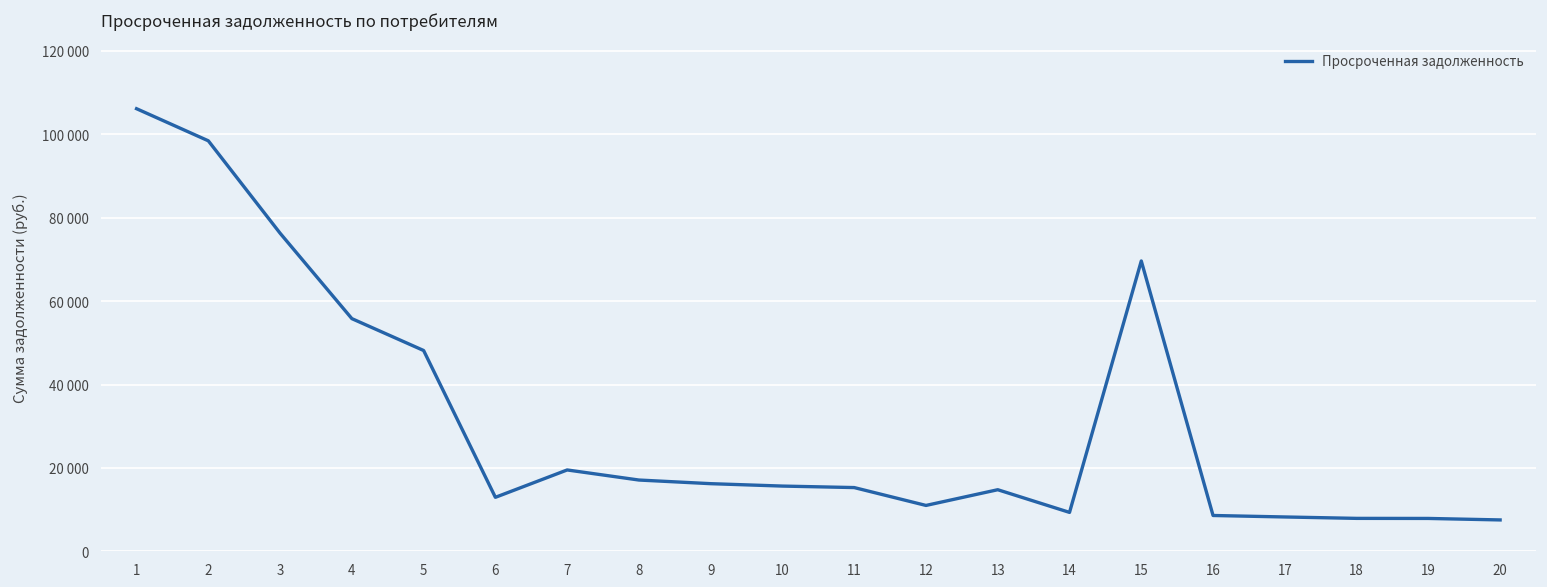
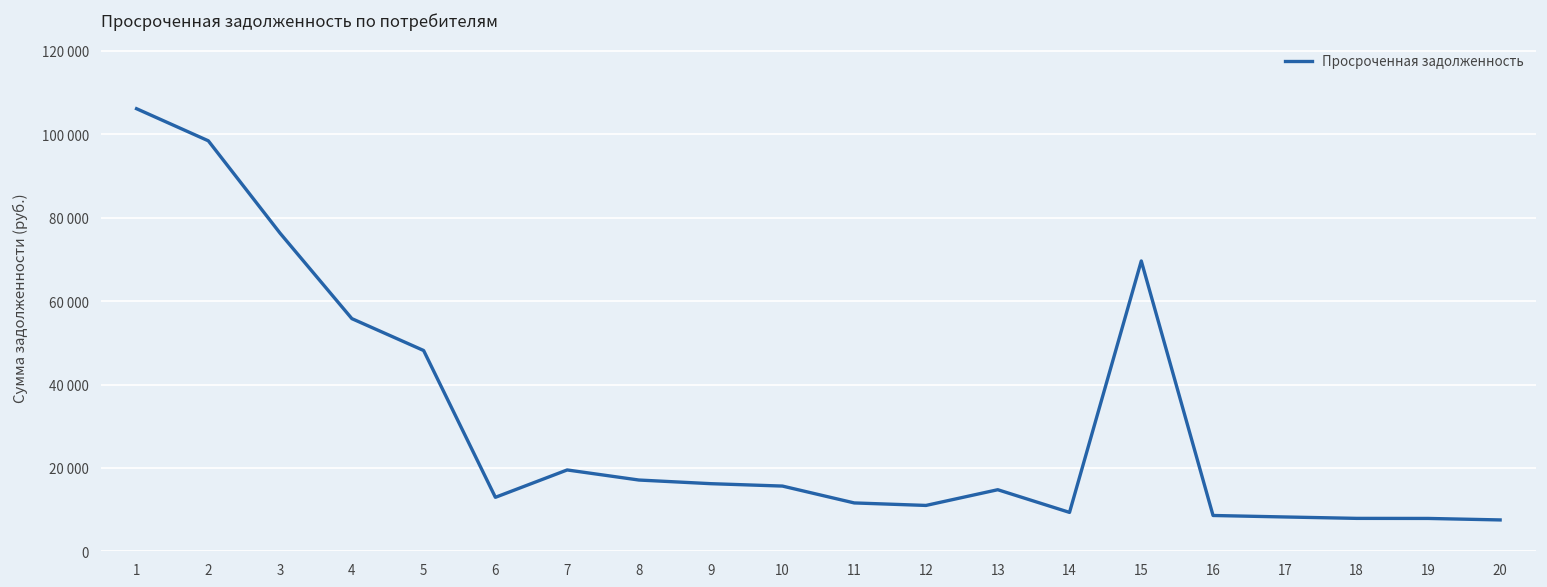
  {
    "1": 106000,
    "2": 98000,
    "3": 76000,
    "4": 56000,
    "5": 48000,
    "6": 13000,
    "7": 20000,
    "8": 17000,
    "9": 16000,
    "10": 16000,
-   "11": 15000,
+   "11": 12000,
    "12": 11000,
    "13": 15000,
    "14": 9000,
    "15": 70000,
    "16": 9000,
    "17": 8000,
    "18": 8000,
    "19": 8000,
    "20": 8000
  }
